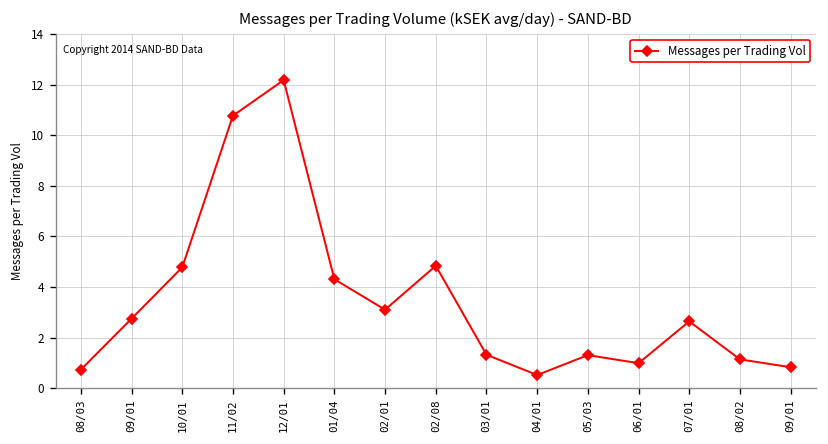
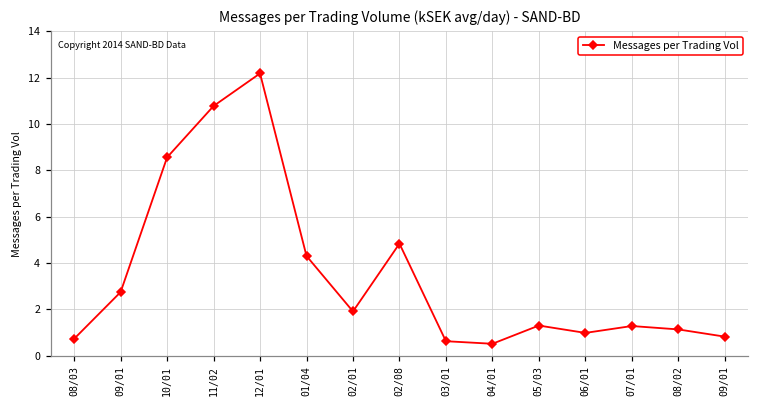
  {
    "08/03": 0.7,
-   "10/01": 4.8,
+   "10/01": 8.6,
    "11/02": 10.8,
    "12/01": 12.2,
    "01/04": 4.3,
-   "02/01": 3.1,
+   "02/01": 1.9,
    "02/08": 4.8,
-   "03/01": 1.3,
+   "03/01": 0.6,
    "04/01": 0.5,
    "05/03": 1.3,
    "06/01": 1.0,
-   "07/01": 2.6,
+   "07/01": 1.3,
    "08/02": 1.1
  }
